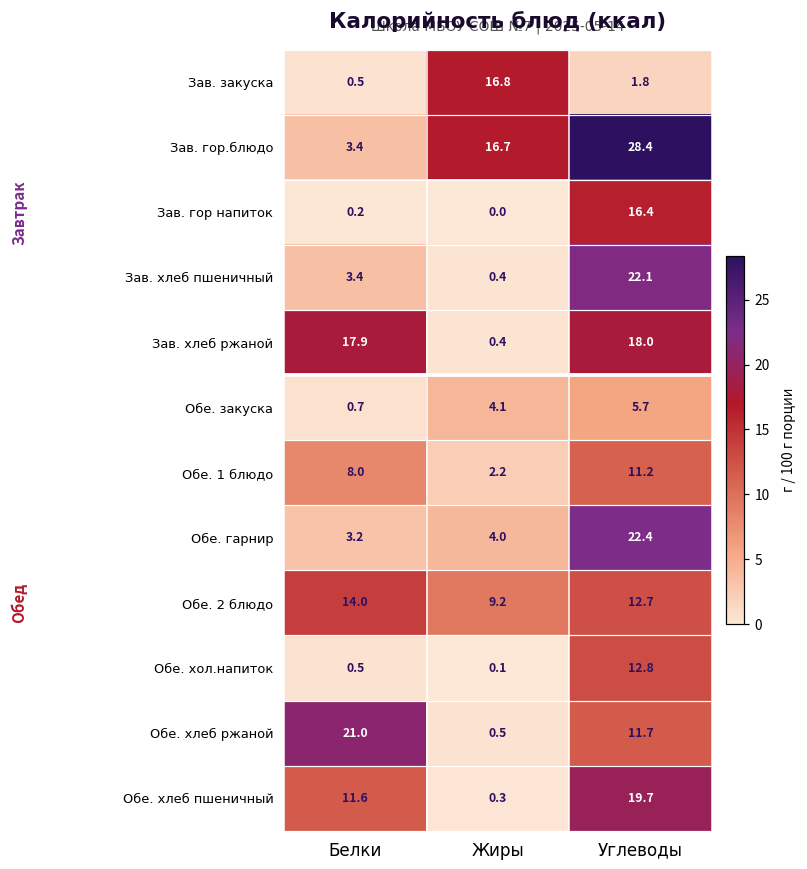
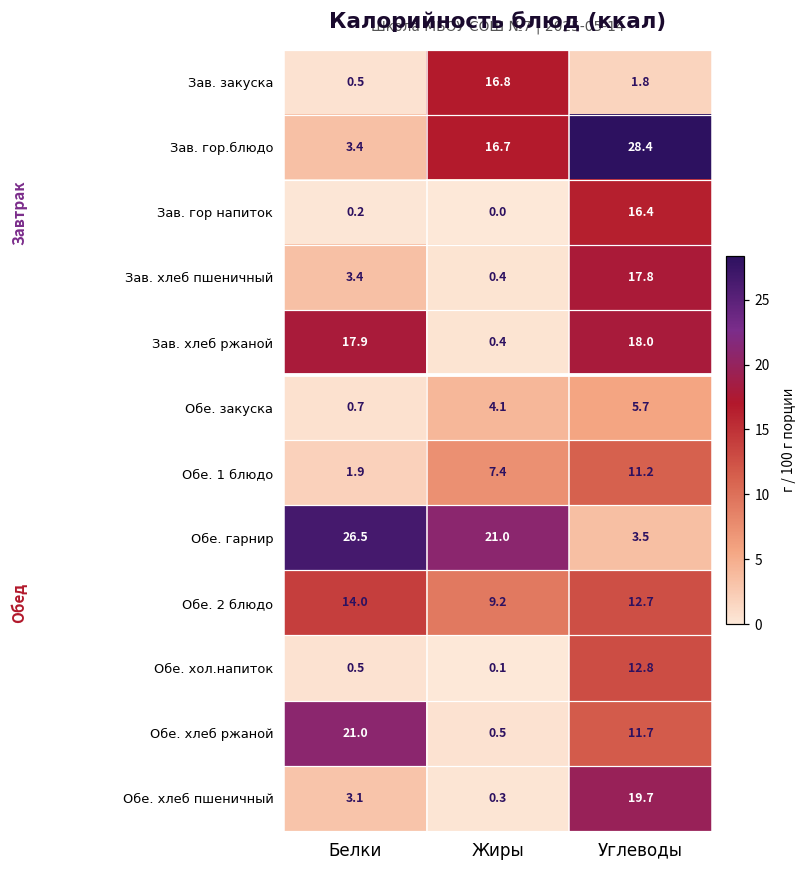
  {
    "Зав. закуска": {
      "Белки": 0.5,
      "Жиры": 16.8,
      "Углеводы": 1.8
    },
    "Зав. гор.блюдо": {
      "Белки": 3.4,
      "Жиры": 16.7,
      "Углеводы": 28.4
    },
    "Зав. гор напиток": {
      "Белки": 0.2,
      "Жиры": 0.0,
      "Углеводы": 16.4
    },
    "Зав. хлеб пшеничный": {
      "Белки": 3.4,
      "Жиры": 0.4,
-     "Углеводы": 22.1
+     "Углеводы": 17.8
    },
    "Зав. хлеб ржаной": {
      "Белки": 17.9,
      "Жиры": 0.4,
      "Углеводы": 18.0
    },
    "Обе. закуска": {
      "Белки": 0.7,
      "Жиры": 4.1,
      "Углеводы": 5.7
    },
    "Обе. 1 блюдо": {
-     "Белки": 8.0,
-     "Жиры": 2.2,
+     "Белки": 1.9,
+     "Жиры": 7.4,
      "Углеводы": 11.2
    },
    "Обе. гарнир": {
-     "Белки": 3.2,
-     "Жиры": 4.0,
-     "Углеводы": 22.4
+     "Белки": 26.5,
+     "Жиры": 21.0,
+     "Углеводы": 3.5
    },
    "Обе. 2 блюдо": {
      "Белки": 14.0,
      "Жиры": 9.2,
      "Углеводы": 12.7
    },
    "Обе. хол.напиток": {
      "Белки": 0.5,
      "Жиры": 0.1,
      "Углеводы": 12.8
    },
    "Обе. хлеб ржаной": {
      "Белки": 21.0,
      "Жиры": 0.5,
      "Углеводы": 11.7
    },
    "Обе. хлеб пшеничный": {
-     "Белки": 11.6,
+     "Белки": 3.1,
      "Жиры": 0.3,
      "Углеводы": 19.7
    }
  }
